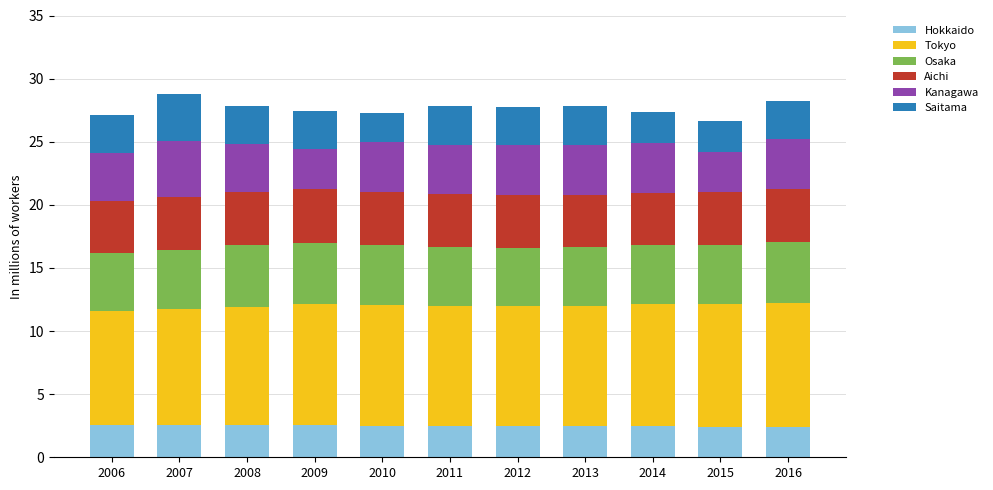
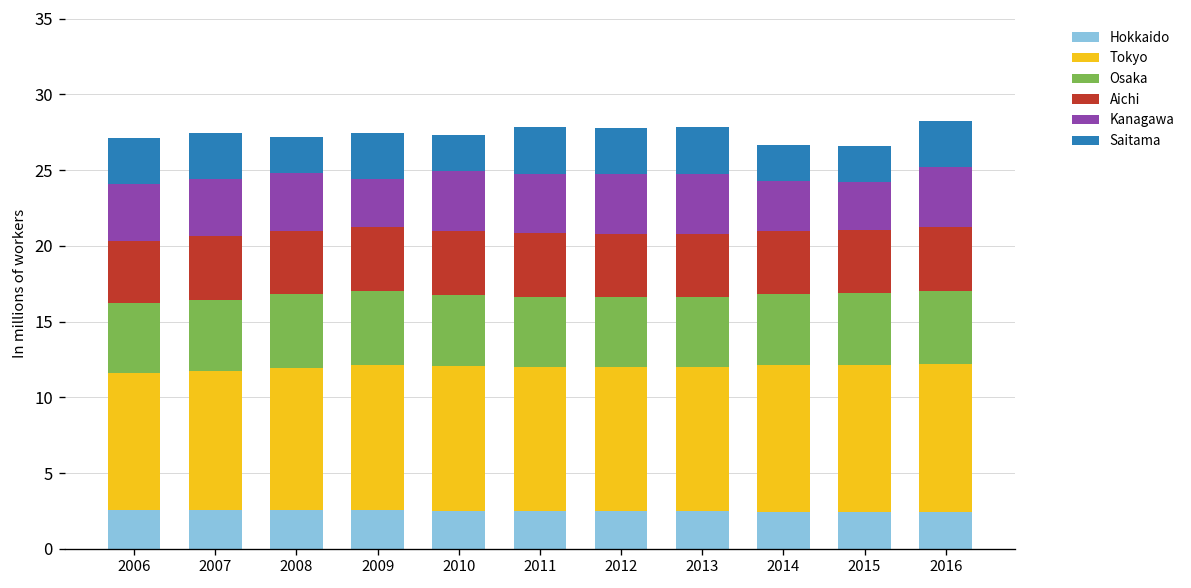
  {
    "Hokkaido": {
      "2006": 2.6,
      "2007": 2.6,
      "2008": 2.5,
      "2009": 2.5,
      "2010": 2.5,
      "2011": 2.5,
      "2012": 2.5,
      "2013": 2.5,
      "2014": 2.4,
      "2015": 2.4,
      "2016": 2.4
    },
    "Tokyo": {
      "2006": 9.0,
      "2007": 9.2,
      "2008": 9.4,
      "2009": 9.6,
      "2010": 9.5,
      "2011": 9.5,
      "2012": 9.5,
      "2013": 9.5,
      "2014": 9.7,
      "2015": 9.7,
      "2016": 9.8
    },
    "Osaka": {
      "2006": 4.6,
      "2007": 4.7,
      "2008": 4.9,
      "2009": 4.9,
      "2010": 4.7,
      "2011": 4.7,
      "2012": 4.6,
      "2013": 4.6,
      "2014": 4.7,
      "2015": 4.7,
      "2016": 4.8
    },
    "Aichi": {
      "2006": 4.1,
      "2007": 4.2,
      "2008": 4.2,
      "2009": 4.2,
      "2010": 4.2,
      "2011": 4.2,
      "2012": 4.2,
      "2013": 4.2,
      "2014": 4.2,
      "2015": 4.2,
      "2016": 4.2
    },
    "Kanagawa": {
      "2006": 3.8,
-     "2007": 4.4,
+     "2007": 3.8,
      "2008": 3.8,
      "2009": 3.2,
      "2010": 3.9,
      "2011": 3.9,
      "2012": 3.9,
      "2013": 4.0,
-     "2014": 4.0,
+     "2014": 3.3,
      "2015": 3.2,
      "2016": 4.0
    },
    "Saitama": {
      "2006": 3.0,
-     "2007": 3.7,
-     "2008": 3.0,
+     "2007": 3.0,
+     "2008": 2.4,
      "2009": 3.1,
      "2010": 2.3,
      "2011": 3.1,
      "2012": 3.1,
      "2013": 3.0,
      "2014": 2.4,
      "2015": 2.4,
      "2016": 3.1
    }
  }
